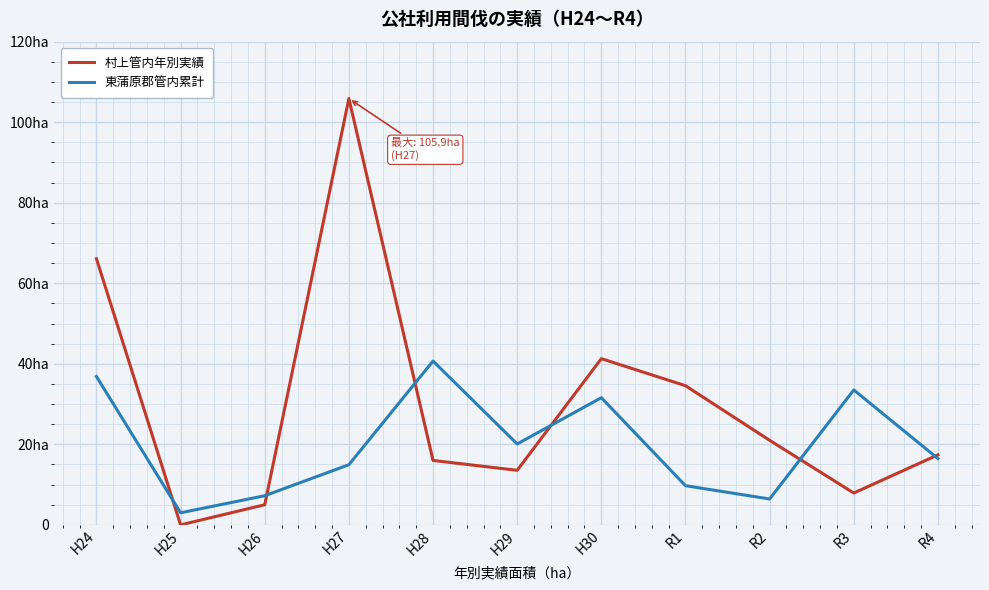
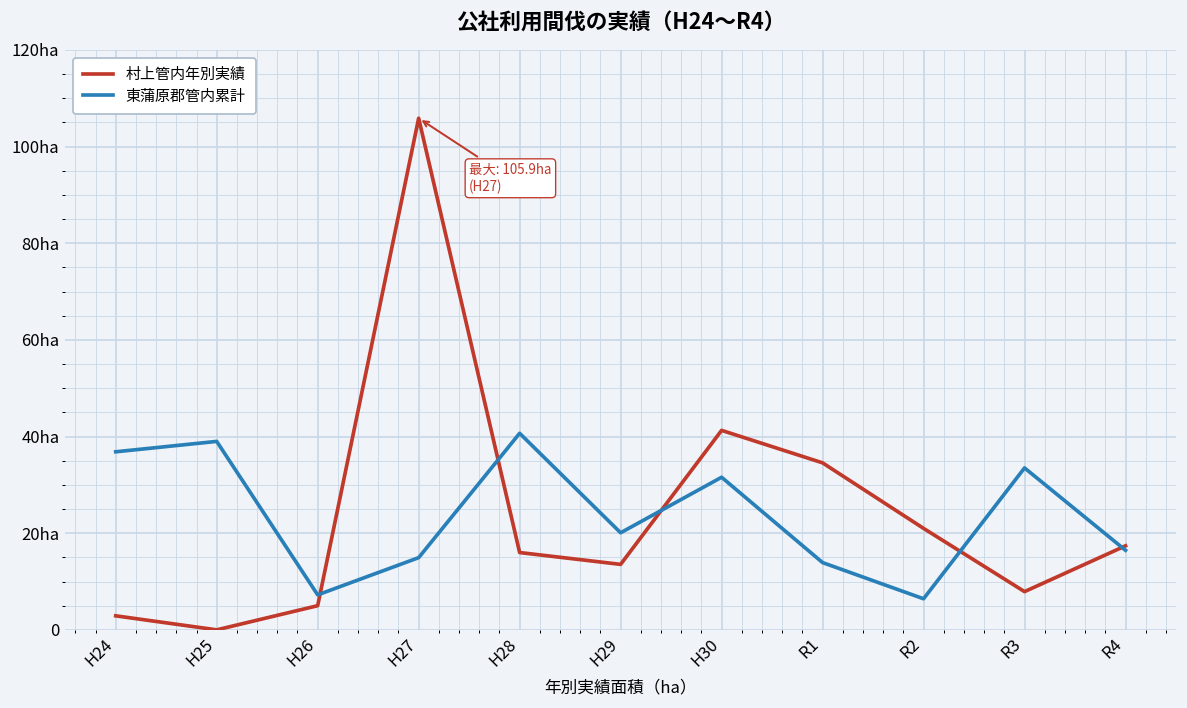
  {
    "村上管内年別実績": {
-     "H24": "66ha",
+     "H24": "3ha",
      "H25": "0ha",
      "H26": "5ha",
      "H28": "16ha",
      "H29": "14ha",
      "H30": "41ha",
      "R1": "35ha",
      "R2": "21ha",
      "R3": "8ha",
      "R4": "17ha"
    },
    "東蒲原郡管内累計": {
      "H24": "37ha",
-     "H25": "3ha",
+     "H25": "39ha",
      "H26": "7ha",
      "H27": "15ha",
      "H28": "41ha",
      "H29": "20ha",
      "H30": "32ha",
-     "R1": "10ha",
+     "R1": "14ha",
      "R2": "6ha",
      "R3": "34ha",
      "R4": "16ha"
    }
  }
